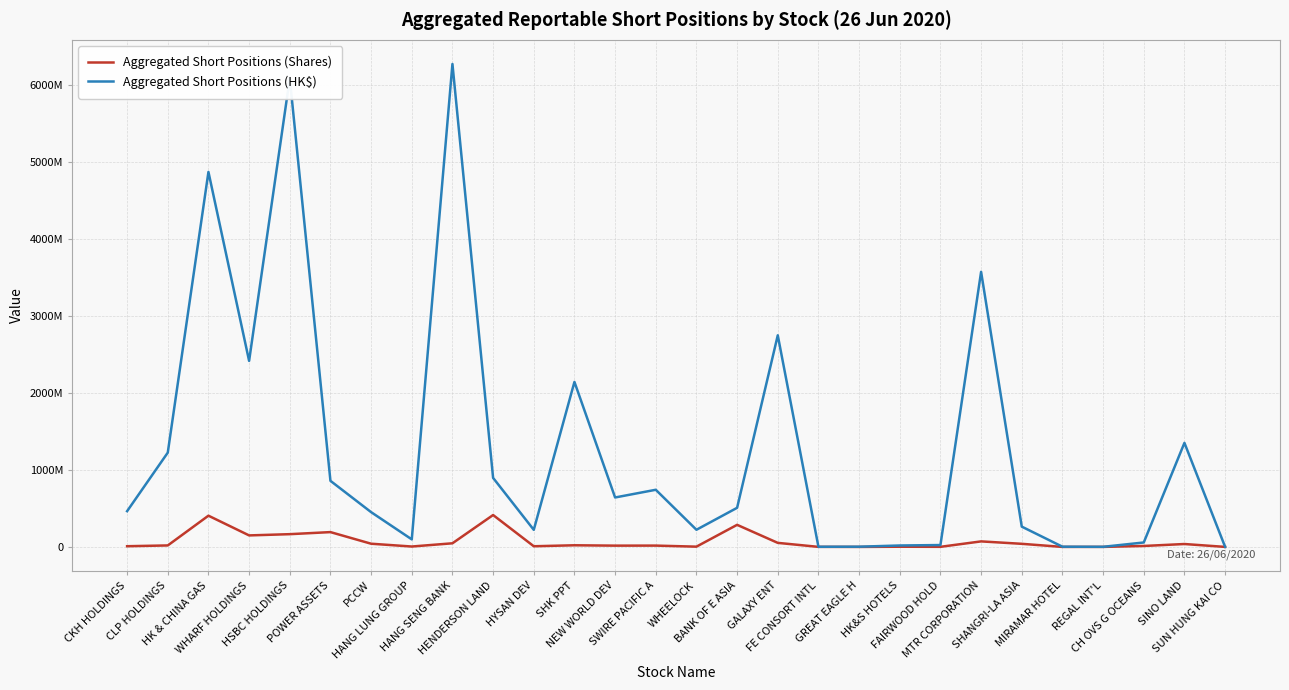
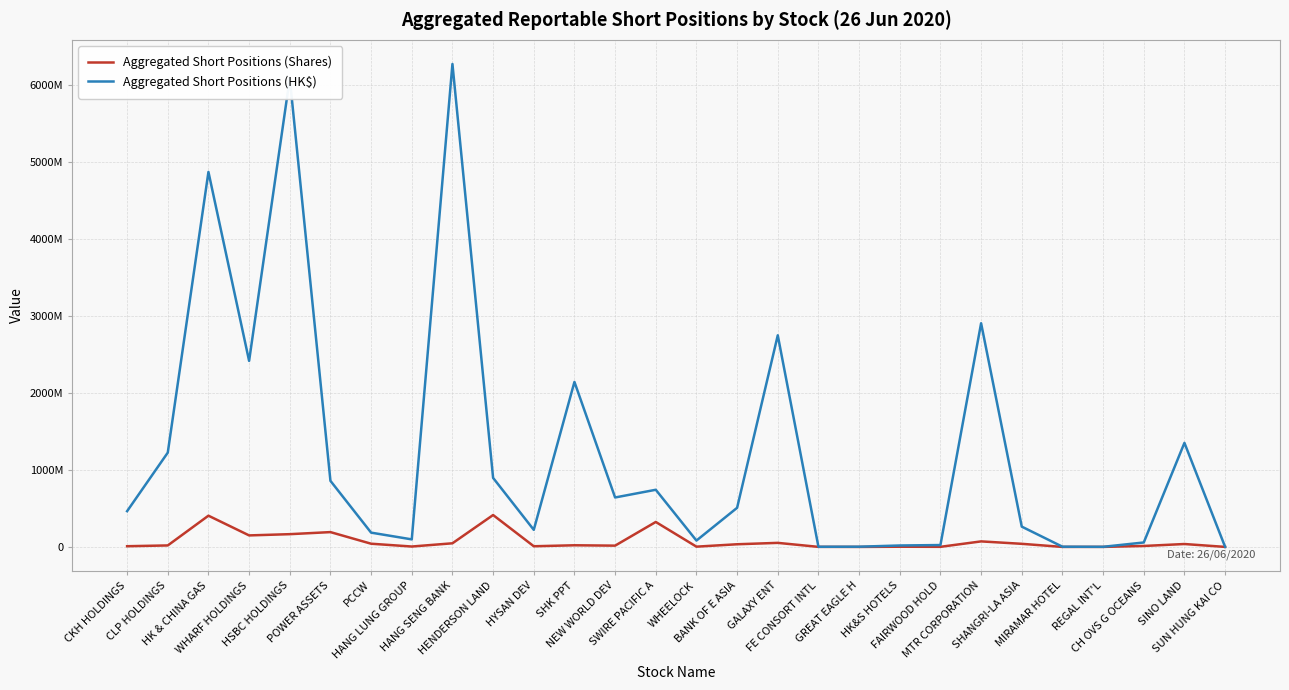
  {
    "Aggregated Short Positions (Shares)": {
      "CKH HOLDINGS": 0,
      "CLP HOLDINGS": 0,
      "HK & CHINA GAS": 400000000,
      "WHARF HOLDINGS": 100000000,
      "HSBC HOLDINGS": 200000000,
      "POWER ASSETS": 200000000,
      "PCCW": 0,
      "HANG LUNG GROUP": 0,
      "HANG SENG BANK": 0,
      "HENDERSON LAND": 400000000,
      "HYSAN DEV": 0,
      "SHK PPT": 0,
      "NEW WORLD DEV": 0,
-     "SWIRE PACIFIC A": 0,
+     "SWIRE PACIFIC A": 300000000,
      "WHEELOCK": 0,
-     "BANK OF E ASIA": 300000000,
+     "BANK OF E ASIA": 0,
      "GALAXY ENT": 100000000,
      "MTR CORPORATION": 100000000,
      "SHANGRI-LA ASIA": 0,
      "CH OVS G OCEANS": 0,
      "SINO LAND": 0
    },
    "Aggregated Short Positions (HK$)": {
      "CKH HOLDINGS": 500000000,
      "CLP HOLDINGS": 1200000000,
      "HK & CHINA GAS": 4900000000,
      "WHARF HOLDINGS": 2400000000,
      "POWER ASSETS": 900000000,
-     "PCCW": 500000000,
+     "PCCW": 200000000,
      "HANG LUNG GROUP": 100000000,
      "HANG SENG BANK": 6300000000,
      "HENDERSON LAND": 900000000,
      "HYSAN DEV": 200000000,
      "SHK PPT": 2100000000,
      "NEW WORLD DEV": 600000000,
      "SWIRE PACIFIC A": 700000000,
-     "WHEELOCK": 200000000,
+     "WHEELOCK": 100000000,
      "BANK OF E ASIA": 500000000,
      "GALAXY ENT": 2800000000,
-     "MTR CORPORATION": 3600000000,
+     "MTR CORPORATION": 2900000000,
      "SHANGRI-LA ASIA": 300000000,
      "CH OVS G OCEANS": 100000000,
      "SINO LAND": 1400000000
    }
  }
